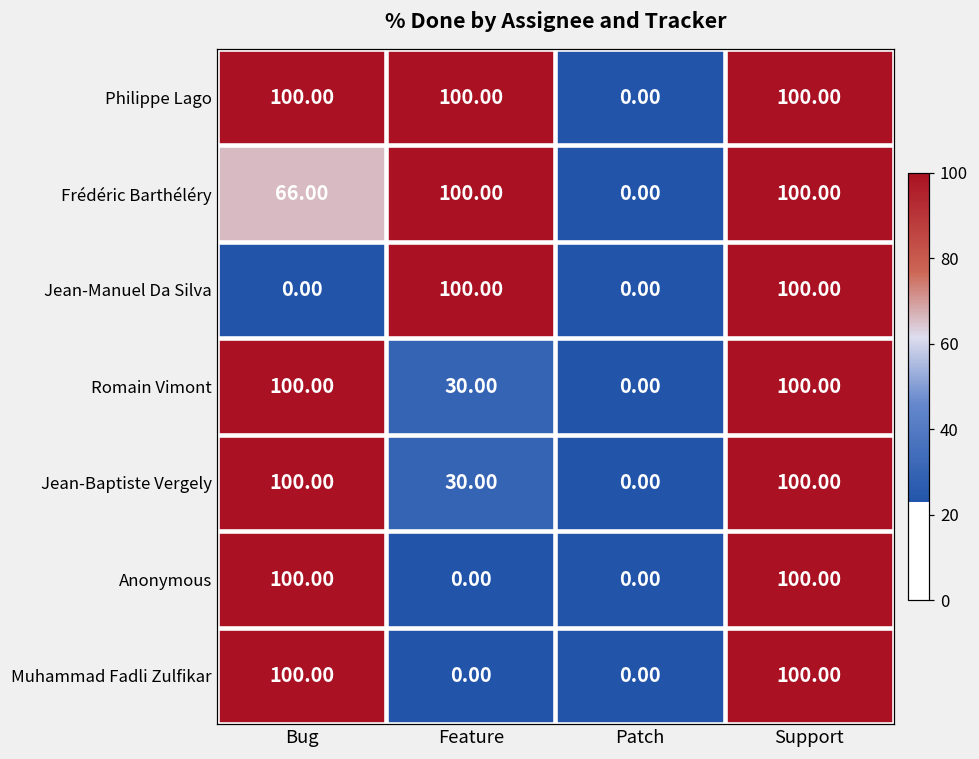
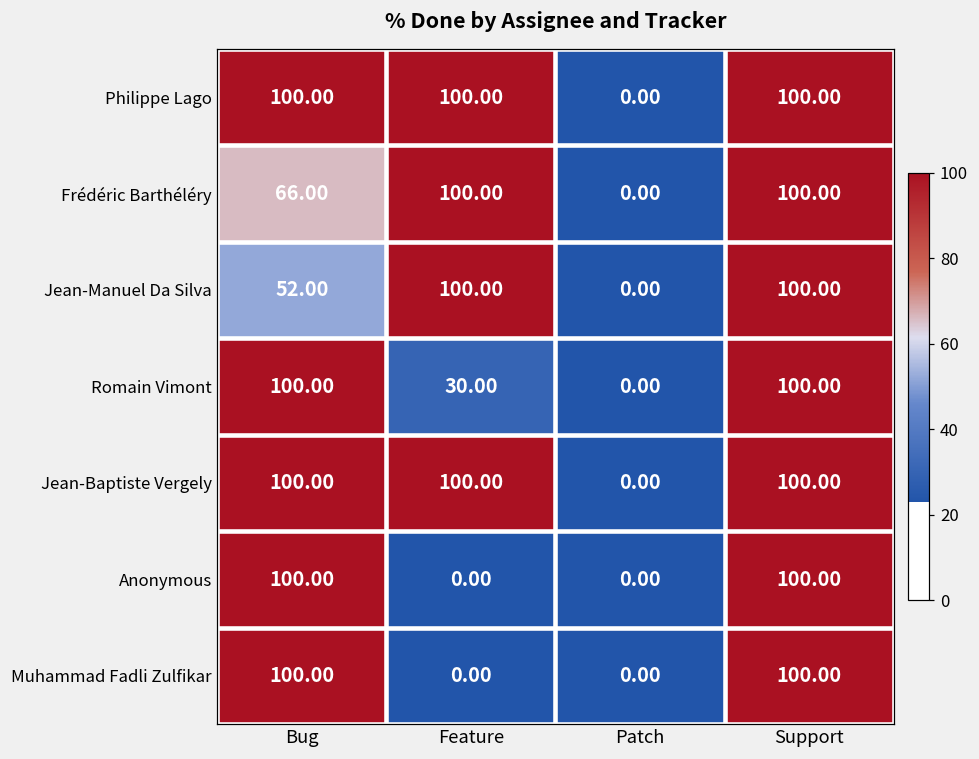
  {
    "Philippe Lago": {
      "Bug": 100.00,
      "Feature": 100.00,
      "Patch": 0.00,
      "Support": 100.00
    },
    "Frédéric Barthéléry": {
      "Bug": 66.00,
      "Feature": 100.00,
      "Patch": 0.00,
      "Support": 100.00
    },
    "Jean-Manuel Da Silva": {
-     "Bug": 0.00,
+     "Bug": 52.00,
      "Feature": 100.00,
      "Patch": 0.00,
      "Support": 100.00
    },
    "Romain Vimont": {
      "Bug": 100.00,
      "Feature": 30.00,
      "Patch": 0.00,
      "Support": 100.00
    },
    "Jean-Baptiste Vergely": {
      "Bug": 100.00,
-     "Feature": 30.00,
+     "Feature": 100.00,
      "Patch": 0.00,
      "Support": 100.00
    },
    "Anonymous": {
      "Bug": 100.00,
      "Feature": 0.00,
      "Patch": 0.00,
      "Support": 100.00
    },
    "Muhammad Fadli Zulfikar": {
      "Bug": 100.00,
      "Feature": 0.00,
      "Patch": 0.00,
      "Support": 100.00
    }
  }
